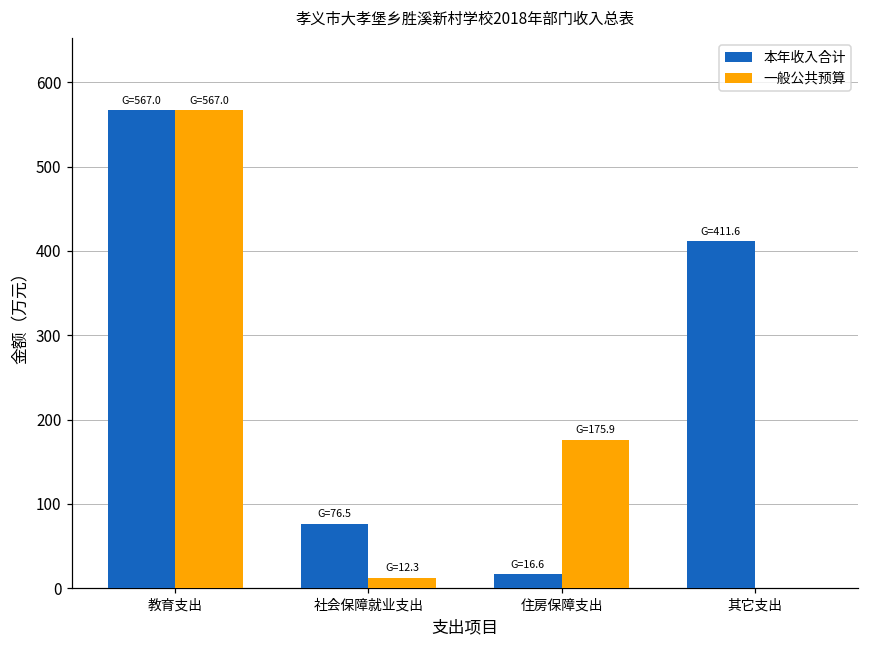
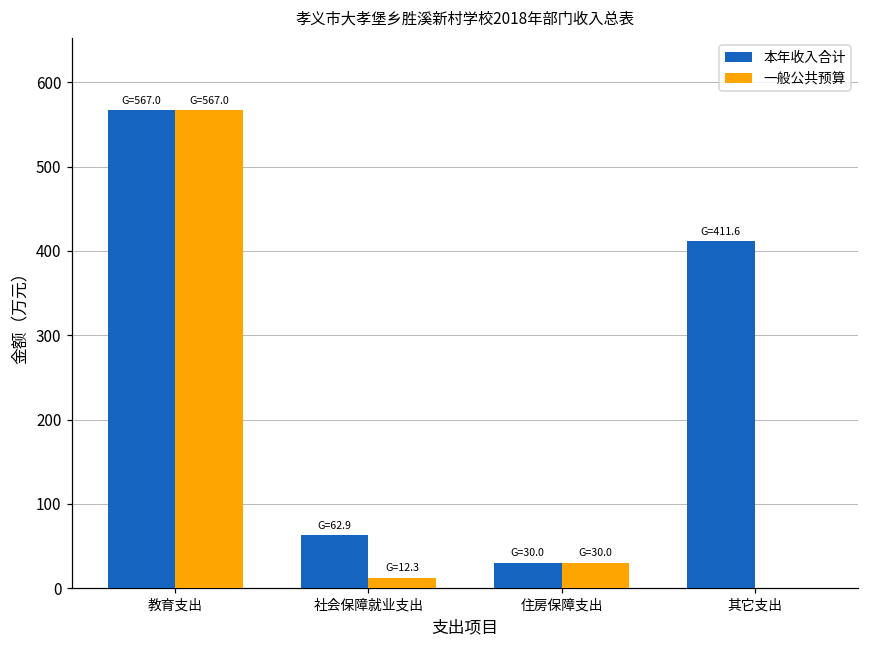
  {
    "本年收入合计": {
      "教育支出": 567.0,
-     "社会保障就业支出": 76.5,
-     "住房保障支出": 16.6,
+     "社会保障就业支出": 62.9,
+     "住房保障支出": 30.0,
      "其它支出": 411.6
    },
    "一般公共预算": {
      "教育支出": 567.0,
      "社会保障就业支出": 12.3,
-     "住房保障支出": 175.9
+     "住房保障支出": 30.0
    }
  }
